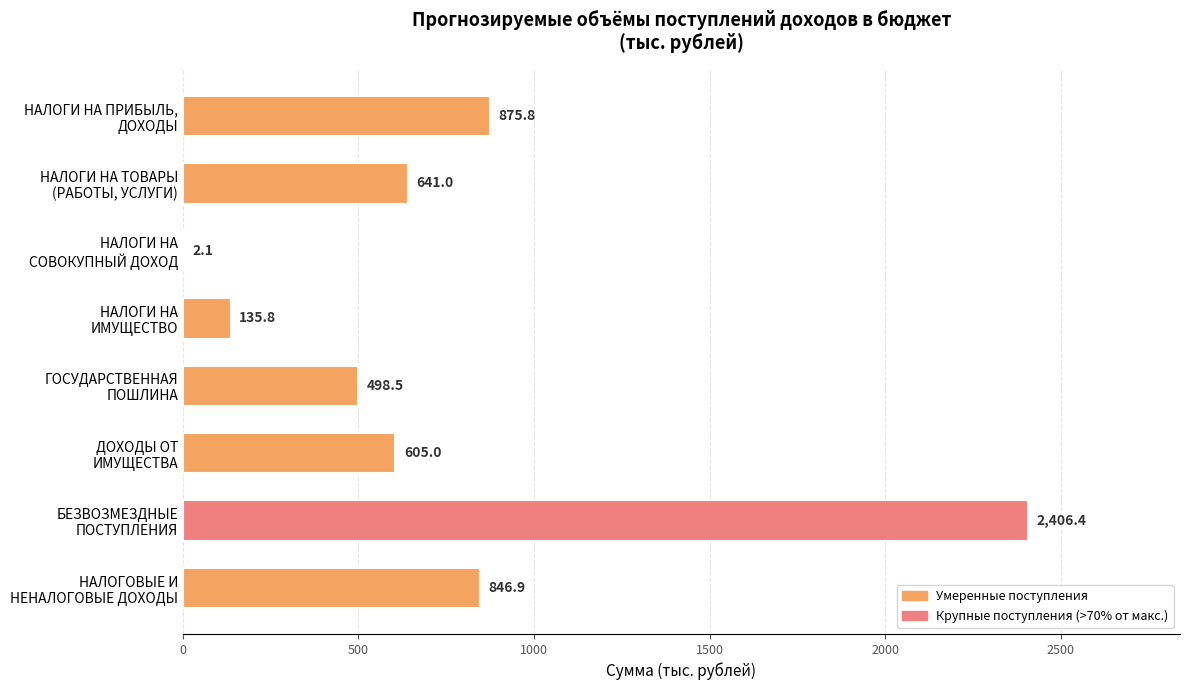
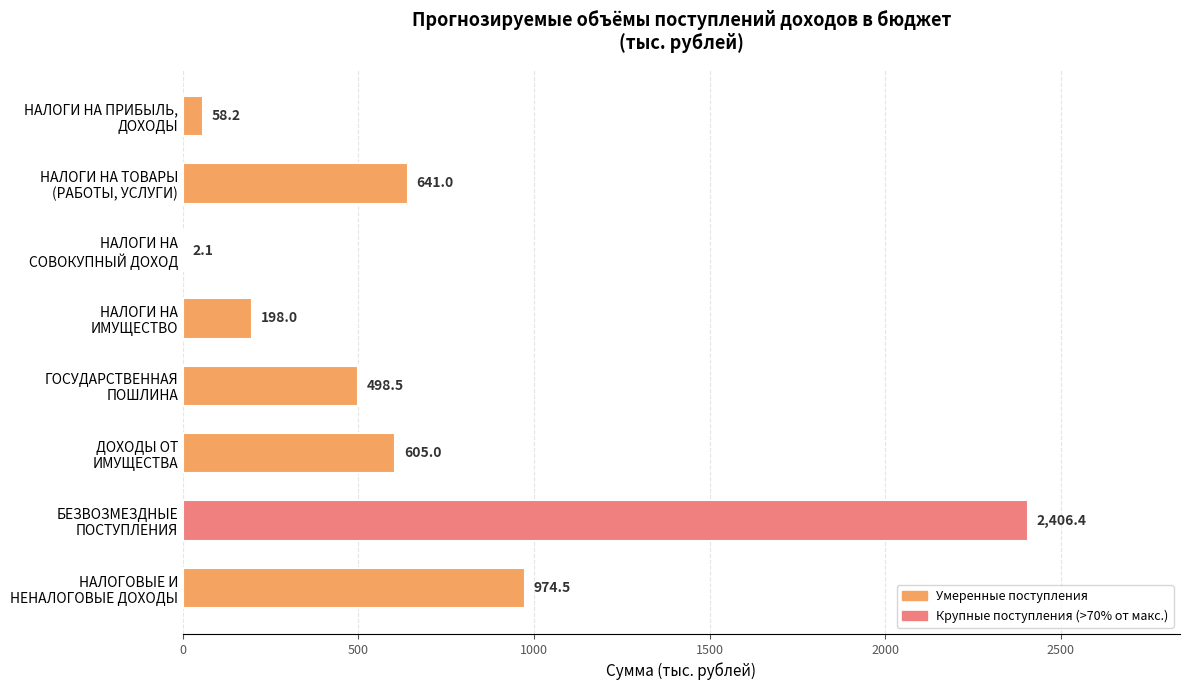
  {
-   "НАЛОГИ НА ПРИБЫЛЬ, ДОХОДЫ": "875.8",
+   "НАЛОГИ НА ПРИБЫЛЬ, ДОХОДЫ": "58.2",
    "НАЛОГИ НА ТОВАРЫ (РАБОТЫ, УСЛУГИ)": "641.0",
    "НАЛОГИ НА СОВОКУПНЫЙ ДОХОД": "2.1",
-   "НАЛОГИ НА ИМУЩЕСТВО": "135.8",
+   "НАЛОГИ НА ИМУЩЕСТВО": "198.0",
    "ГОСУДАРСТВЕННАЯ ПОШЛИНА": "498.5",
    "ДОХОДЫ ОТ ИМУЩЕСТВА": "605.0",
    "БЕЗВОЗМЕЗДНЫЕ ПОСТУПЛЕНИЯ": "2,406.4",
-   "НАЛОГОВЫЕ И НЕНАЛОГОВЫЕ ДОХОДЫ": "846.9"
+   "НАЛОГОВЫЕ И НЕНАЛОГОВЫЕ ДОХОДЫ": "974.5"
  }
